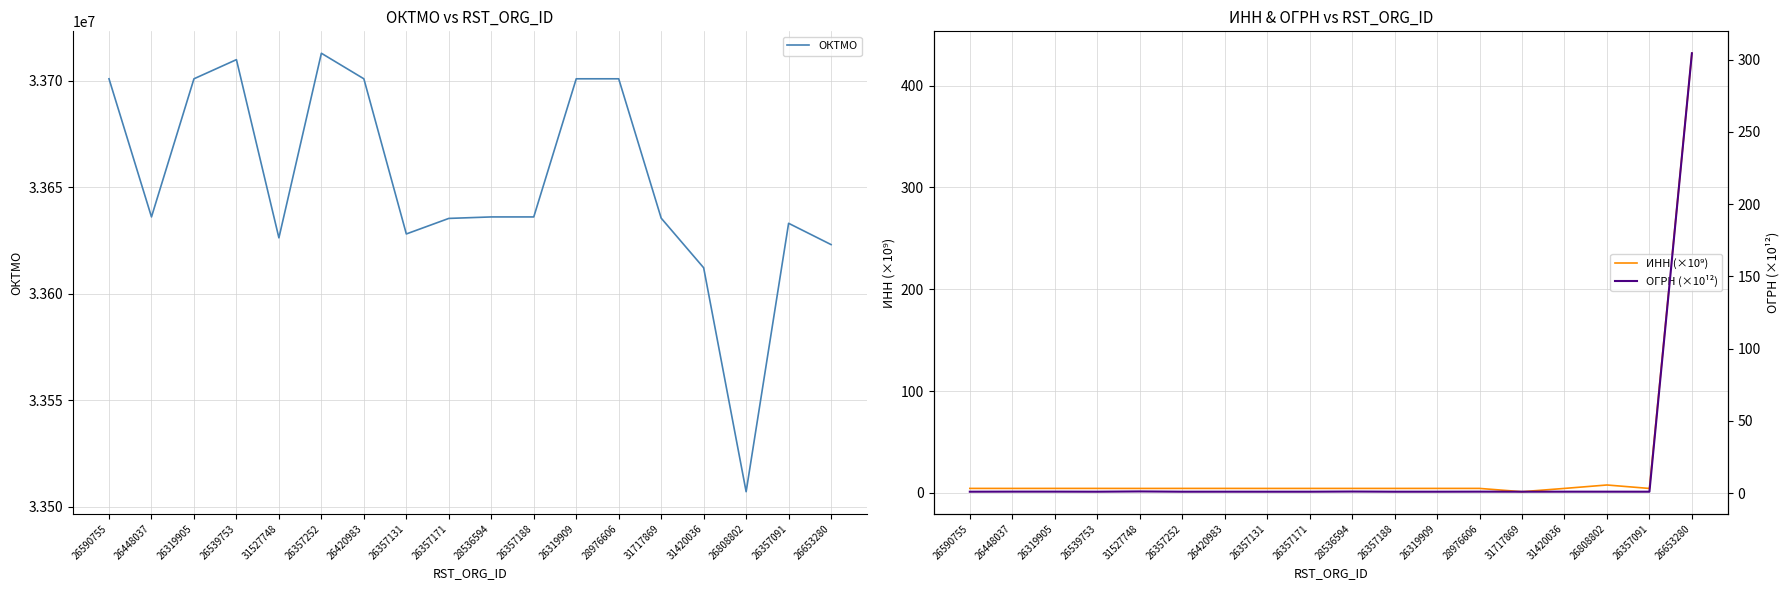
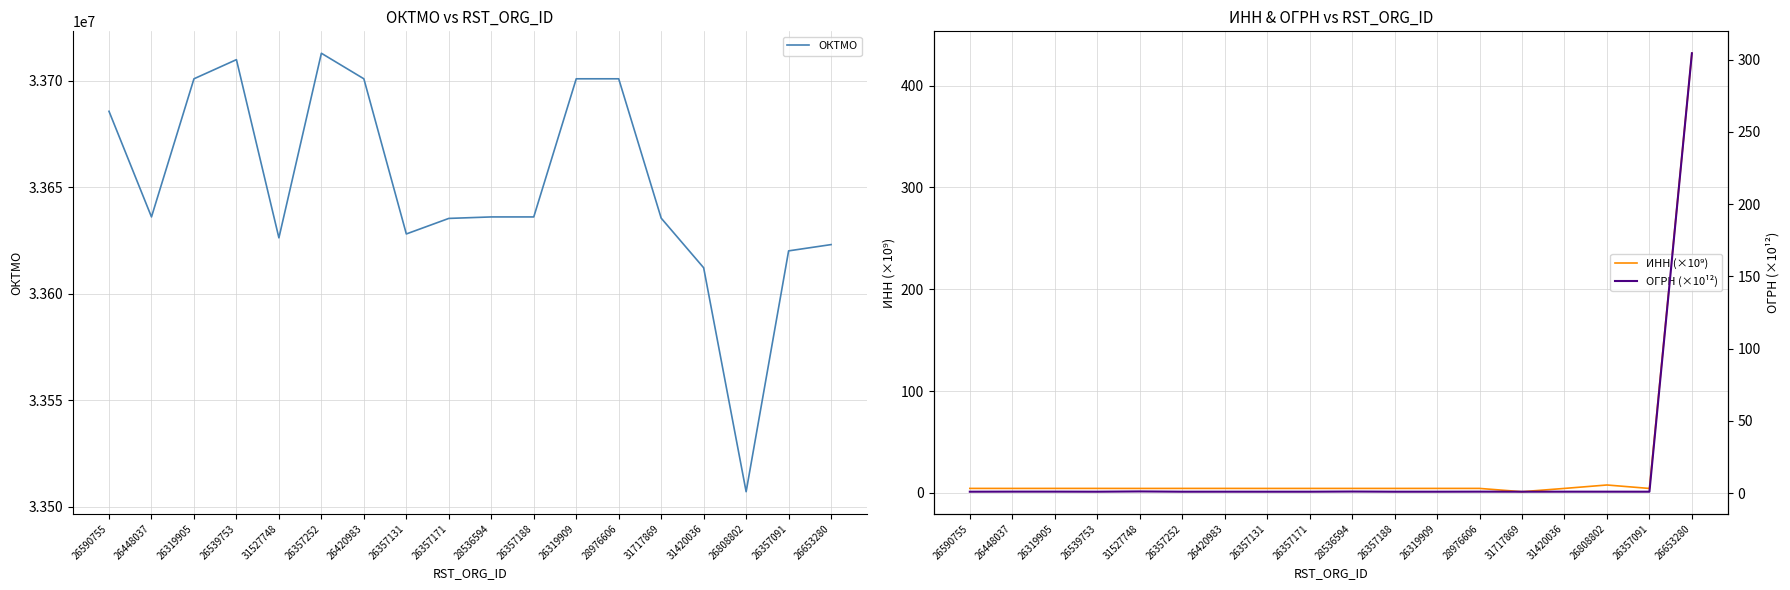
  {
    "ОКТМО vs RST_ORG_ID": {
-     "26590755": 33701000,
+     "26590755": 33686000,
      "26448037": 33636000,
      "26319905": 33701000,
      "26539753": 33710000,
      "31527748": 33626000,
      "26357252": 33713000,
      "26420983": 33701000,
      "26357131": 33628000,
      "26357171": 33635000,
      "28536594": 33636000,
      "26357188": 33636000,
      "26319909": 33701000,
      "28976606": 33701000,
      "31717869": 33636000,
      "31420036": 33612000,
      "26808802": 33507000,
-     "26357091": 33633000,
+     "26357091": 33620000,
      "26653280": 33623000
    }
  }
